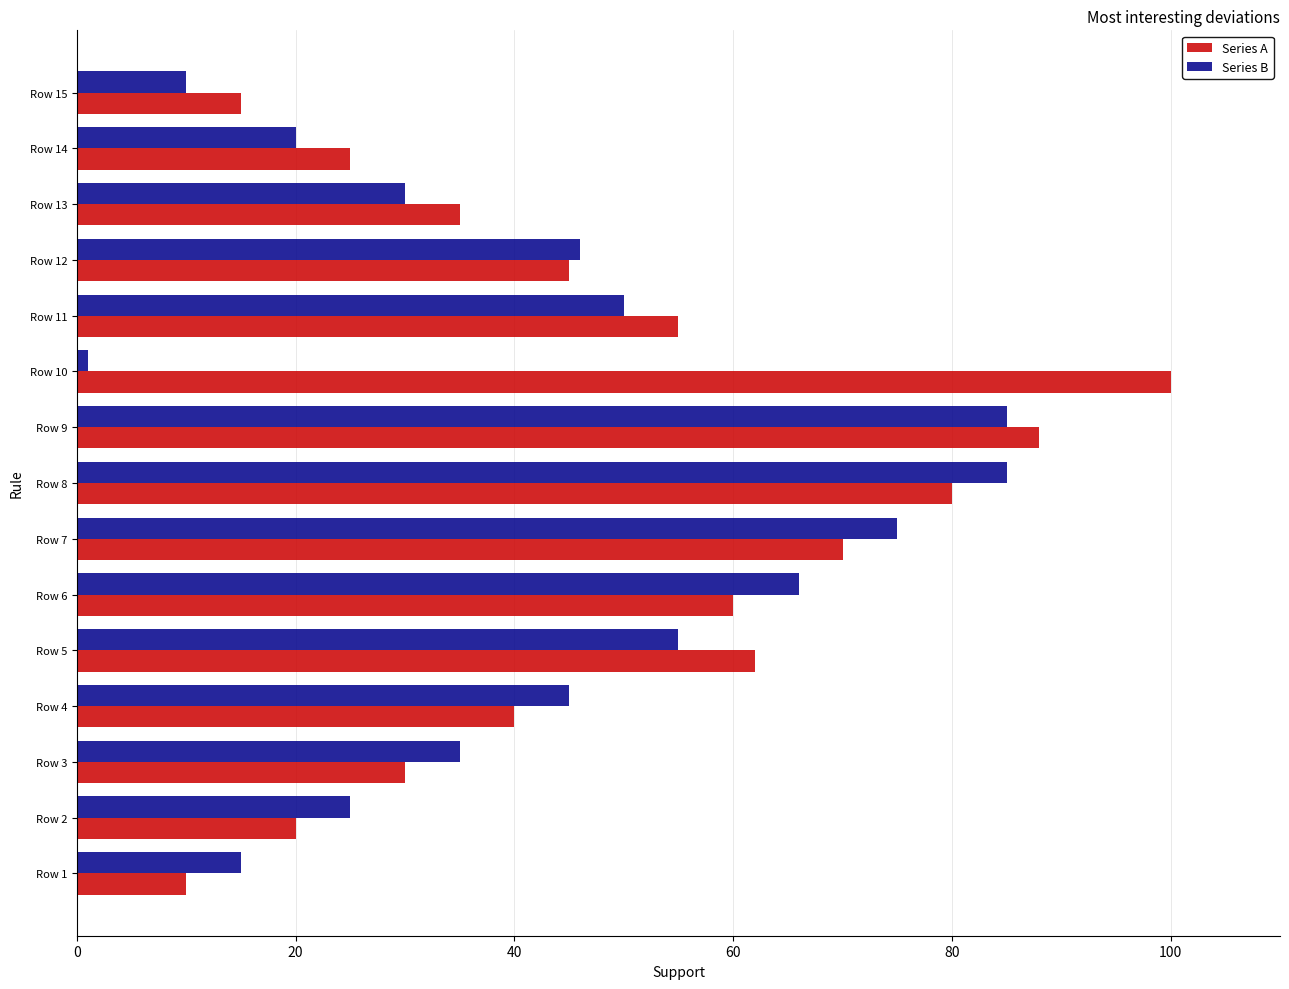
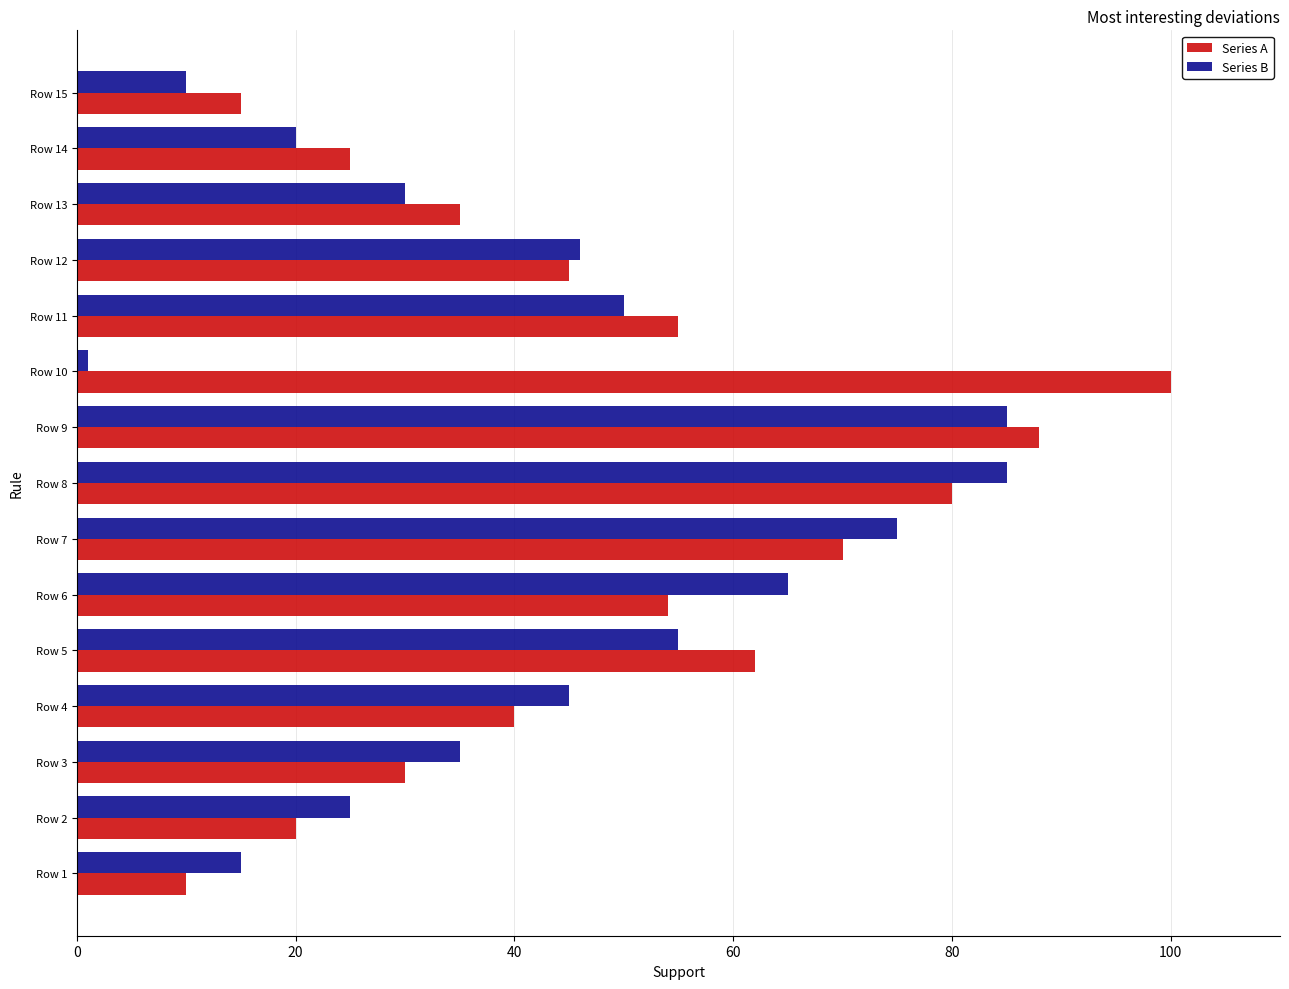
  {
    "Series A": {
      "Row 15": 15,
      "Row 14": 25,
      "Row 13": 35,
      "Row 12": 45,
      "Row 11": 55,
      "Row 10": 100,
      "Row 9": 88,
      "Row 8": 80,
      "Row 7": 70,
-     "Row 6": 60,
+     "Row 6": 54,
      "Row 5": 62,
      "Row 4": 40,
      "Row 3": 30,
      "Row 2": 20,
      "Row 1": 10
    },
    "Series B": {
      "Row 15": 10,
      "Row 14": 20,
      "Row 13": 30,
      "Row 12": 46,
      "Row 11": 50,
      "Row 10": 1,
      "Row 9": 85,
      "Row 8": 85,
      "Row 7": 75,
-     "Row 6": 66,
+     "Row 6": 65,
      "Row 5": 55,
      "Row 4": 45,
      "Row 3": 35,
      "Row 2": 25,
      "Row 1": 15
    }
  }
